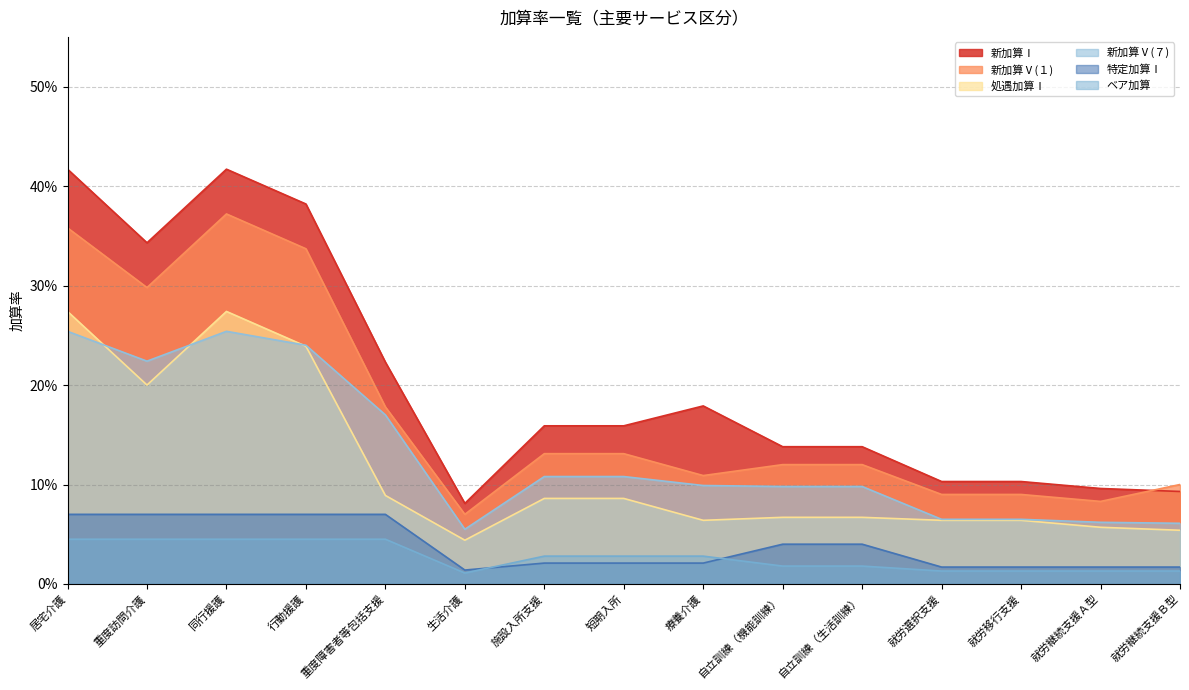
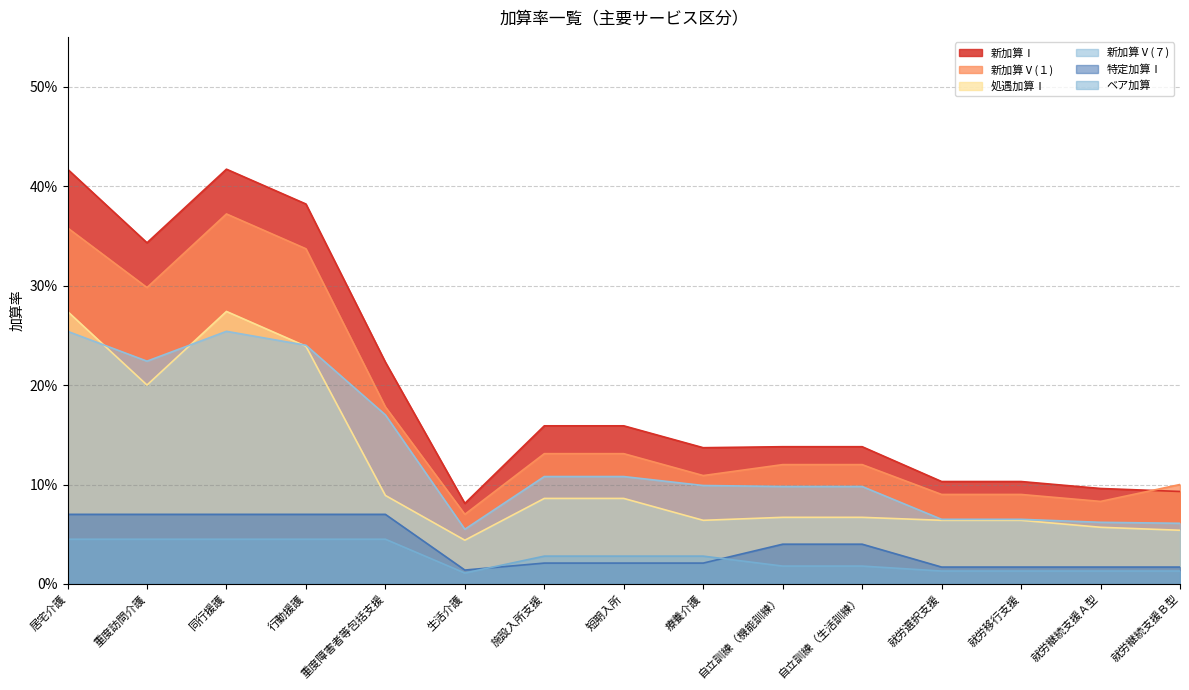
  {
    "新加算Ⅰ": {
      "居宅介護": "42%",
      "重度訪問介護": "34%",
      "同行援護": "42%",
      "行動援護": "38%",
      "重度障害者等包括支援": "22%",
      "生活介護": "8%",
      "施設入所支援": "16%",
      "短期入所": "16%",
-     "療養介護": "18%",
+     "療養介護": "14%",
      "自立訓練（機能訓練）": "14%",
      "自立訓練（生活訓練）": "14%",
      "就労選択支援": "10%",
      "就労移行支援": "10%",
      "就労継続支援Ａ型": "10%",
      "就労継続支援Ｂ型": "9%"
    },
    "新加算Ⅴ(１)": {
      "居宅介護": "36%",
      "重度訪問介護": "30%",
      "同行援護": "37%",
      "行動援護": "34%",
      "重度障害者等包括支援": "18%",
      "生活介護": "7%",
      "施設入所支援": "13%",
      "短期入所": "13%",
      "療養介護": "11%",
      "自立訓練（機能訓練）": "12%",
      "自立訓練（生活訓練）": "12%",
      "就労選択支援": "9%",
      "就労移行支援": "9%",
      "就労継続支援Ａ型": "8%",
      "就労継続支援Ｂ型": "10%"
    },
    "処遇加算Ⅰ": {
      "居宅介護": "27%",
      "重度訪問介護": "20%",
      "同行援護": "27%",
      "重度障害者等包括支援": "9%",
      "生活介護": "4%",
      "施設入所支援": "9%",
      "短期入所": "9%",
      "療養介護": "6%",
      "自立訓練（機能訓練）": "7%",
      "自立訓練（生活訓練）": "7%",
      "就労継続支援Ａ型": "6%",
      "就労継続支援Ｂ型": "5%"
    },
    "特定加算Ⅰ": {
      "居宅介護": "7%",
      "重度訪問介護": "7%",
      "同行援護": "7%",
      "行動援護": "7%",
      "重度障害者等包括支援": "7%",
      "生活介護": "1%",
      "施設入所支援": "2%",
      "短期入所": "2%",
      "療養介護": "2%",
      "自立訓練（機能訓練）": "4%",
      "自立訓練（生活訓練）": "4%",
      "就労選択支援": "2%",
      "就労移行支援": "2%",
      "就労継続支援Ａ型": "2%",
      "就労継続支援Ｂ型": "2%"
    }
  }
